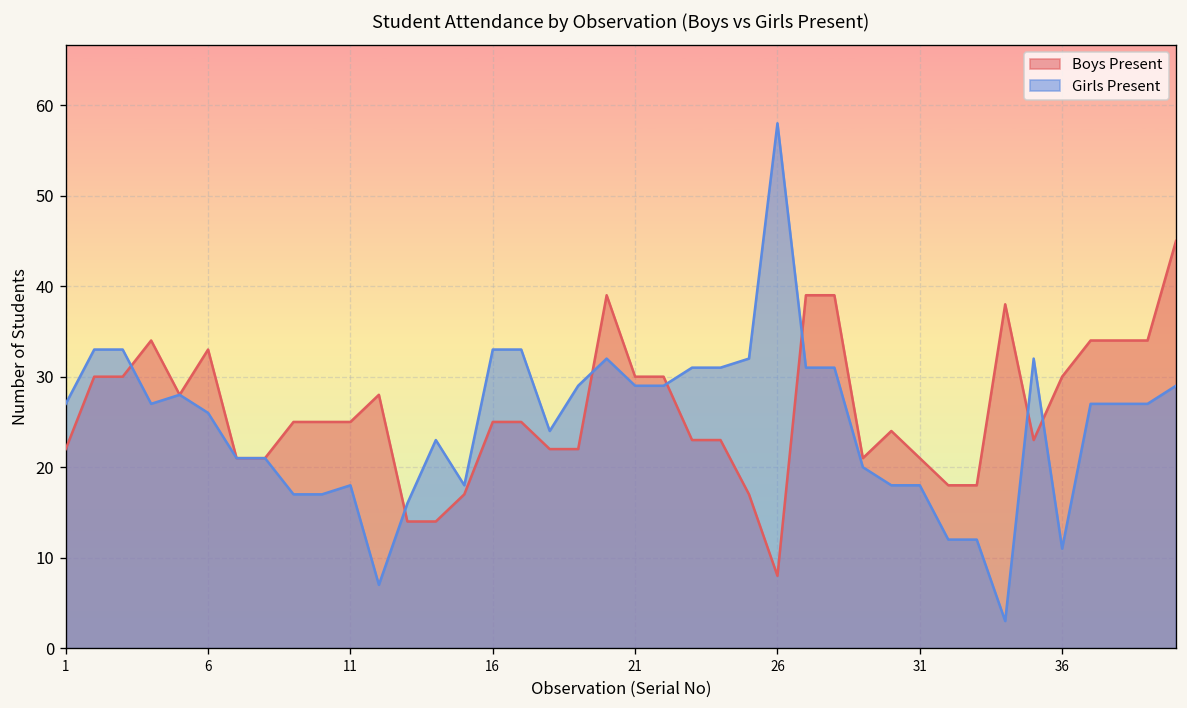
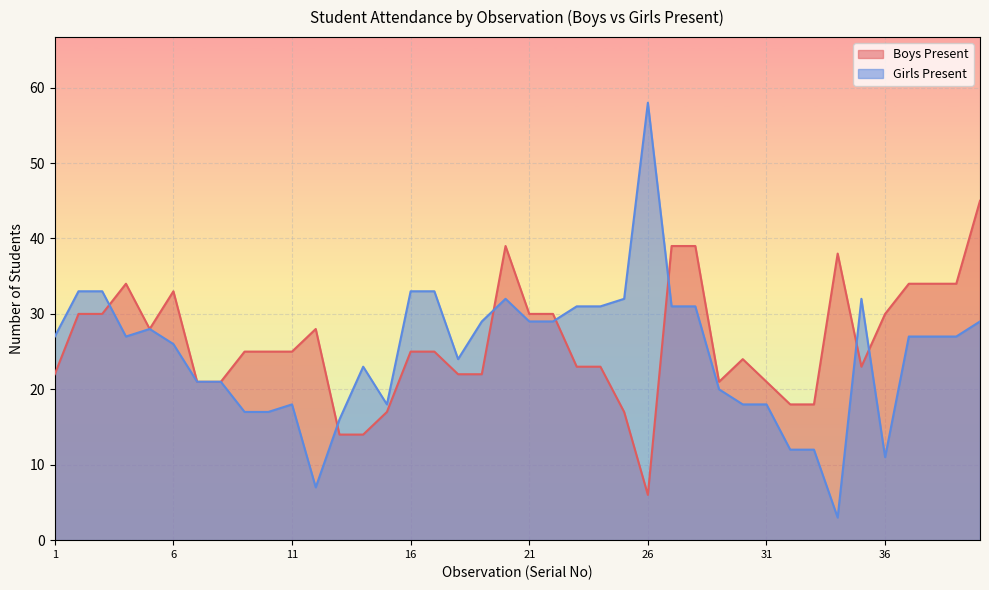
  {
    "Boys Present": {
      "1": 22,
      "6": 33,
      "11": 25,
      "16": 25,
      "21": 30,
-     "26": 8,
+     "26": 6,
      "31": 21,
      "36": 30
    },
    "Girls Present": {
      "1": 27,
      "6": 26,
      "11": 18,
      "16": 33,
      "21": 29,
      "26": 58,
      "31": 18,
      "36": 11
    }
  }
